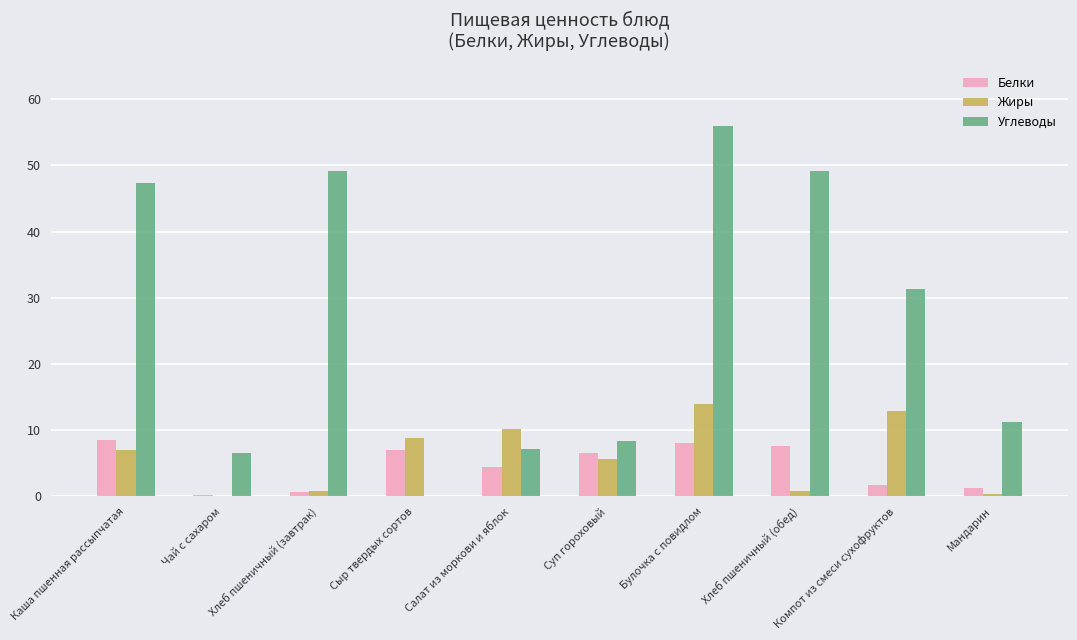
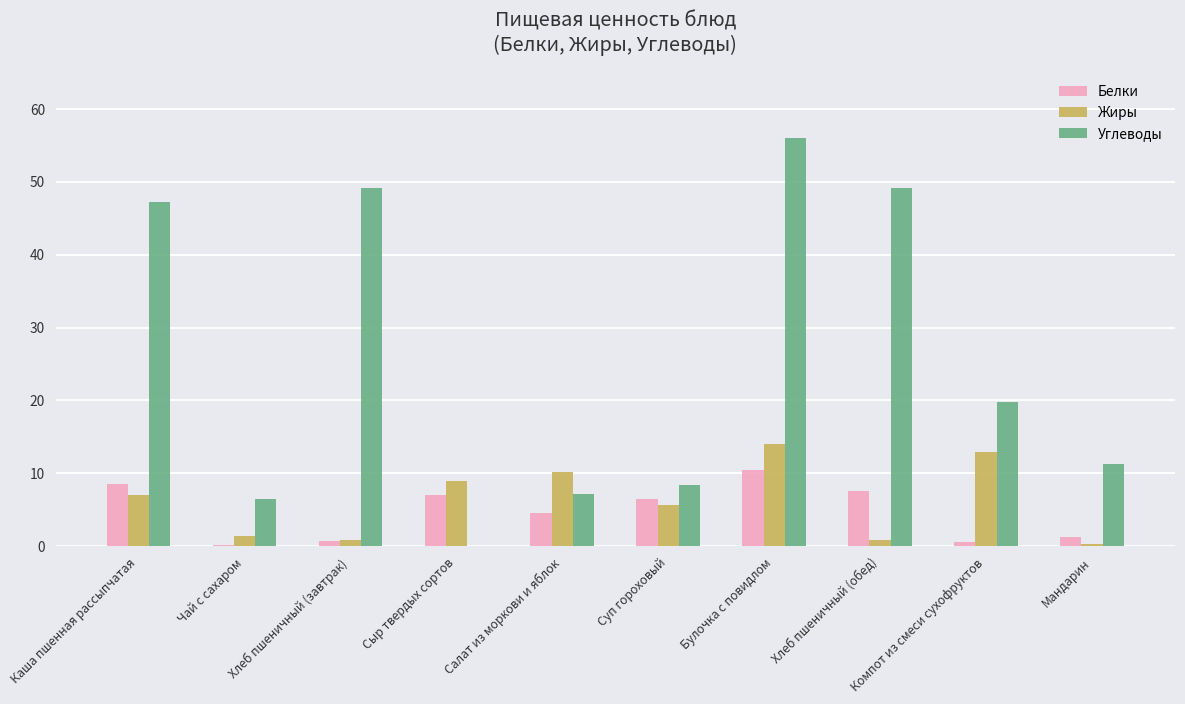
  {
    "Белки": {
      "Каша пшенная рассыпчатая": 9,
      "Хлеб пшеничный (завтрак)": 1,
      "Сыр твердых сортов": 7,
      "Салат из моркови и яблок": 5,
      "Суп гороховый": 7,
-     "Булочка с повидлом": 8,
+     "Булочка с повидлом": 10,
      "Хлеб пшеничный (обед)": 8,
-     "Компот из смеси сухофруктов": 2,
+     "Компот из смеси сухофруктов": 1,
      "Мандарин": 1
    },
    "Жиры": {
      "Каша пшенная рассыпчатая": 7,
-     "Чай с сахаром": 0,
+     "Чай с сахаром": 1,
      "Хлеб пшеничный (завтрак)": 1,
      "Сыр твердых сортов": 9,
      "Салат из моркови и яблок": 10,
      "Суп гороховый": 6,
      "Булочка с повидлом": 14,
      "Хлеб пшеничный (обед)": 1,
      "Компот из смеси сухофруктов": 13
    },
    "Углеводы": {
      "Каша пшенная рассыпчатая": 47,
      "Чай с сахаром": 7,
      "Хлеб пшеничный (завтрак)": 49,
      "Сыр твердых сортов": 0,
      "Салат из моркови и яблок": 7,
      "Суп гороховый": 8,
      "Булочка с повидлом": 56,
      "Хлеб пшеничный (обед)": 49,
-     "Компот из смеси сухофруктов": 31,
+     "Компот из смеси сухофруктов": 20,
      "Мандарин": 11
    }
  }
